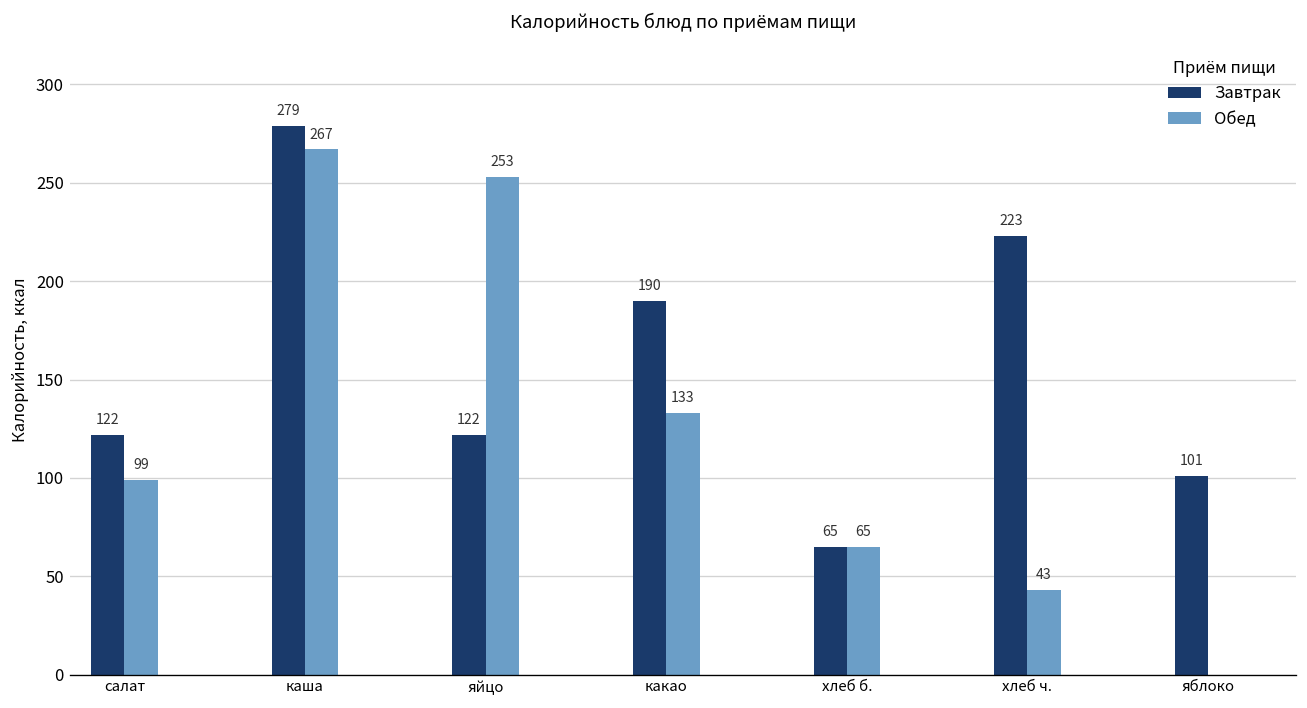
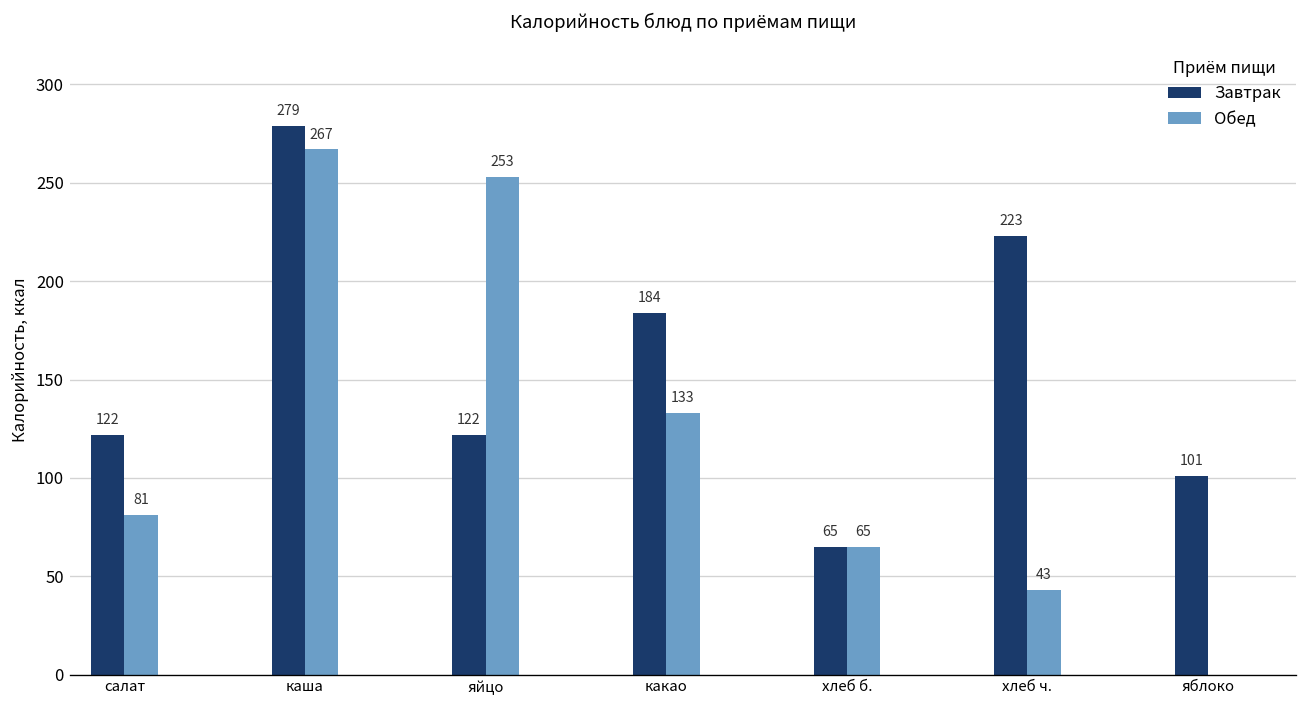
  {
    "Завтрак": {
      "салат": 122,
      "каша": 279,
      "яйцо": 122,
-     "какао": 190,
+     "какао": 184,
      "хлеб б.": 65,
      "хлеб ч.": 223,
      "яблоко": 101
    },
    "Обед": {
-     "салат": 99,
+     "салат": 81,
      "каша": 267,
      "яйцо": 253,
      "какао": 133,
      "хлеб б.": 65,
      "хлеб ч.": 43
    }
  }
